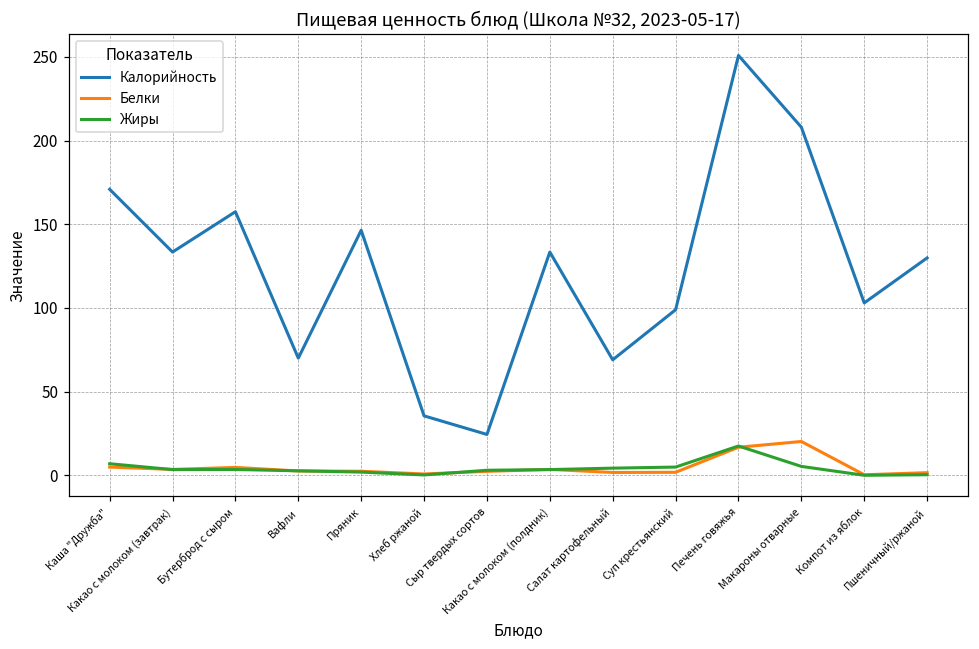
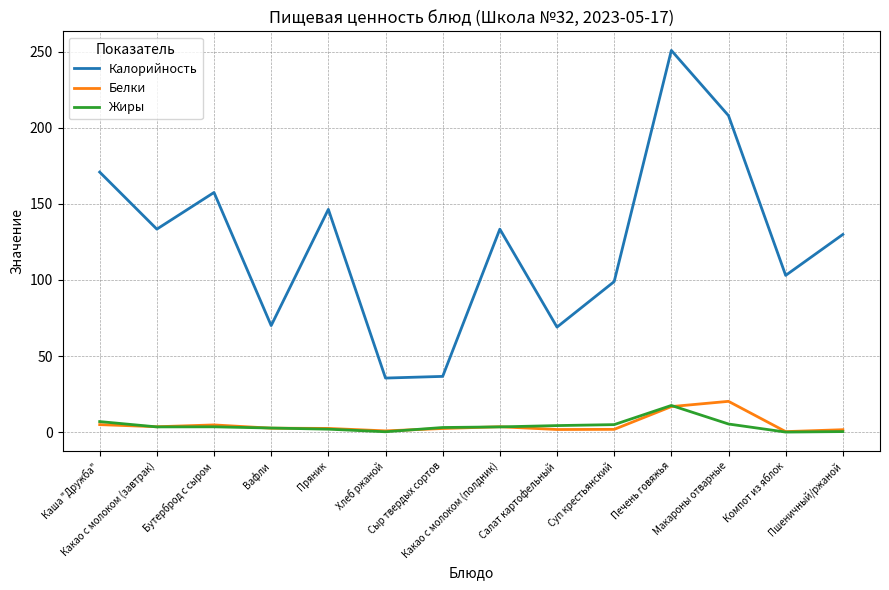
  {
    "Калорийность": {
      "Каша \"Дружба\"": 171,
      "Какао с молоком (завтрак)": 133,
      "Бутерброд с сыром": 158,
      "Вафли": 70,
      "Пряник": 146,
      "Хлеб ржаной": 36,
-     "Сыр твердых сортов": 24,
+     "Сыр твердых сортов": 37,
      "Какао с молоком (полдник)": 133,
      "Салат картофельный": 69,
      "Суп крестьянский": 99,
      "Печень говяжья": 251,
      "Макароны отварные": 208,
      "Компот из яблок": 103,
      "Пшеничный/ржаной": 130
    },
    "Белки": {
      "Каша \"Дружба\"": 5,
      "Салат картофельный": 2,
      "Суп крестьянский": 2,
      "Макароны отварные": 20
    },
    "Жиры": {
      "Каша \"Дружба\"": 7,
      "Салат картофельный": 4,
      "Суп крестьянский": 5,
      "Макароны отварные": 5
    }
  }
